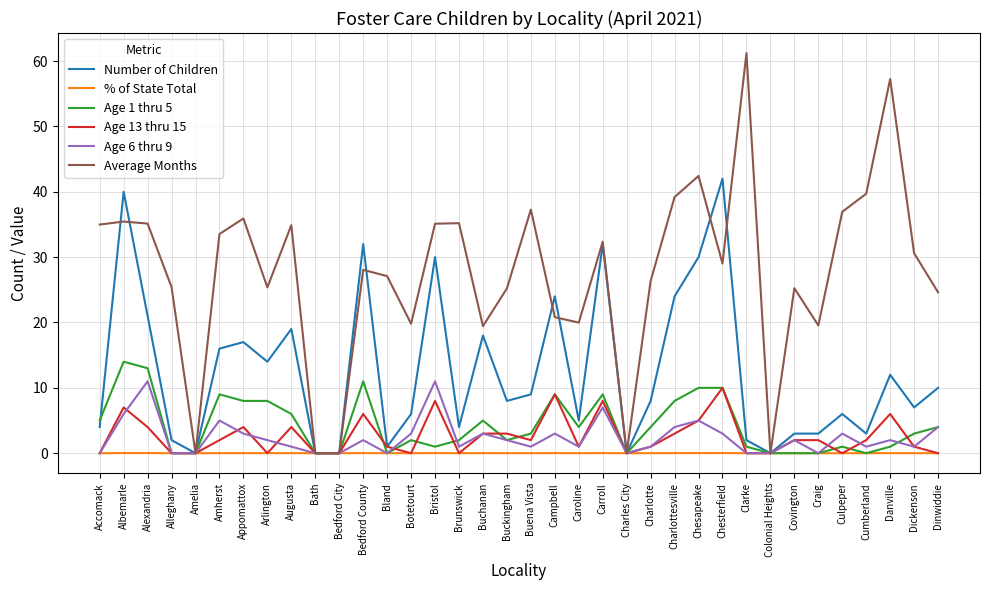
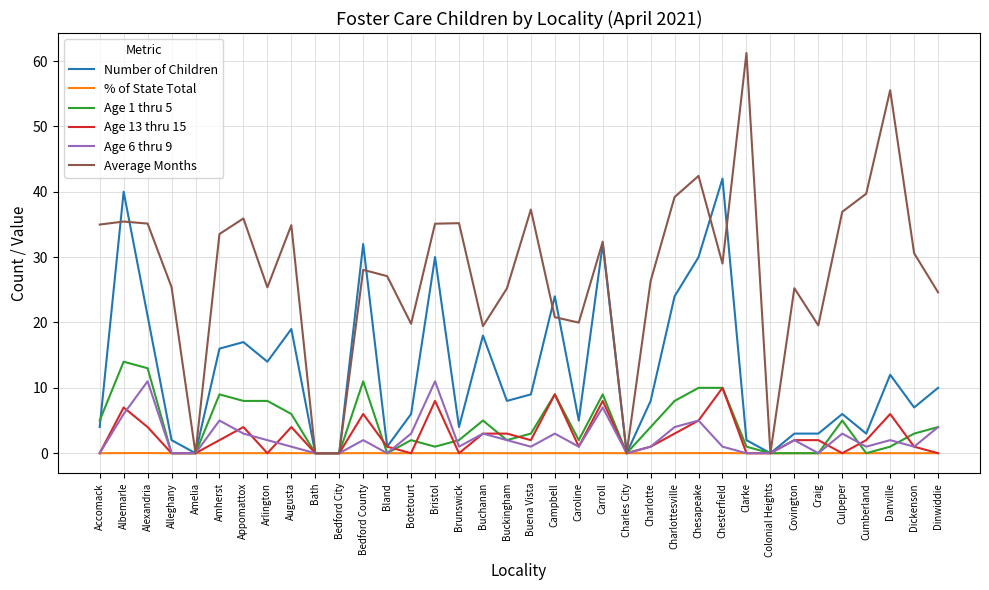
  {
    "Number of Children": {
      "Accomack": 4,
      "Albemarle": 40,
      "Alexandria": 21,
      "Alleghany": 2,
      "Amherst": 16,
      "Appomattox": 17,
      "Arlington": 14,
      "Augusta": 19,
      "Bedford County": 32,
      "Botetourt": 6,
      "Bristol": 30,
      "Brunswick": 4,
      "Buchanan": 18,
      "Buckingham": 8,
      "Buena Vista": 9,
      "Campbell": 24,
      "Caroline": 5,
      "Charlotte": 8,
      "Charlottesville": 24,
      "Chesapeake": 30,
      "Chesterfield": 42,
      "Clarke": 2,
      "Covington": 3,
      "Craig": 3,
      "Culpeper": 6,
      "Cumberland": 3,
      "Danville": 12,
      "Dickenson": 7,
      "Dinwiddie": 10
    },
    "% of State Total": {
      "Albemarle": 0,
      "Alexandria": 0,
      "Amherst": 0,
      "Appomattox": 0,
      "Augusta": 0,
      "Bedford County": 0,
      "Bristol": 0,
      "Buchanan": 0,
      "Buckingham": 0,
      "Buena Vista": 0,
      "Campbell": 0,
      "Caroline": 0,
      "Carroll": 0,
      "Charlotte": 0,
      "Charlottesville": 0,
      "Chesapeake": 0,
      "Chesterfield": 0,
      "Danville": 0,
      "Dickenson": 0
    },
    "Age 1 thru 5": {
      "Accomack": 5,
      "Albemarle": 14,
      "Alexandria": 13,
      "Amherst": 9,
      "Appomattox": 8,
      "Arlington": 8,
      "Augusta": 6,
      "Bedford County": 11,
      "Botetourt": 2,
      "Bristol": 1,
      "Brunswick": 2,
      "Buchanan": 5,
      "Buena Vista": 3,
-     "Caroline": 4,
+     "Caroline": 2,
      "Carroll": 9,
      "Charlotte": 4,
      "Charlottesville": 8,
      "Chesapeake": 10,
      "Clarke": 1,
-     "Culpeper": 1,
+     "Culpeper": 5,
      "Danville": 1,
      "Dickenson": 3
    },
    "Age 13 thru 15": {
      "Albemarle": 7,
      "Alexandria": 4,
      "Amherst": 2,
      "Appomattox": 4,
      "Augusta": 4,
      "Bedford County": 6,
      "Bristol": 8,
      "Buckingham": 3,
      "Buena Vista": 2,
      "Carroll": 8,
      "Charlottesville": 3,
      "Craig": 2,
      "Cumberland": 2,
      "Danville": 6
    },
    "Age 6 thru 9": {
      "Albemarle": 6,
      "Alexandria": 11,
      "Amherst": 5,
      "Appomattox": 3,
      "Arlington": 2,
      "Augusta": 1,
      "Bedford County": 2,
      "Botetourt": 3,
      "Bristol": 11,
      "Brunswick": 1,
      "Buena Vista": 1,
      "Campbell": 3,
      "Carroll": 7,
      "Charlottesville": 4,
-     "Chesterfield": 3,
+     "Chesterfield": 1,
      "Culpeper": 3,
      "Cumberland": 1,
      "Danville": 2
    },
    "Average Months": {
      "Accomack": 35,
      "Albemarle": 35,
      "Alexandria": 35,
      "Alleghany": 25,
      "Amherst": 34,
      "Appomattox": 36,
      "Arlington": 25,
      "Augusta": 35,
      "Bedford County": 28,
      "Bland": 27,
      "Botetourt": 20,
      "Bristol": 35,
      "Brunswick": 35,
      "Buchanan": 19,
      "Buckingham": 25,
      "Buena Vista": 37,
      "Campbell": 21,
      "Caroline": 20,
      "Charlotte": 26,
      "Charlottesville": 39,
      "Chesapeake": 42,
      "Chesterfield": 29,
      "Clarke": 61,
      "Covington": 25,
      "Craig": 20,
      "Culpeper": 37,
      "Cumberland": 40,
-     "Danville": 57,
+     "Danville": 56,
      "Dickenson": 31,
      "Dinwiddie": 25
    }
  }
